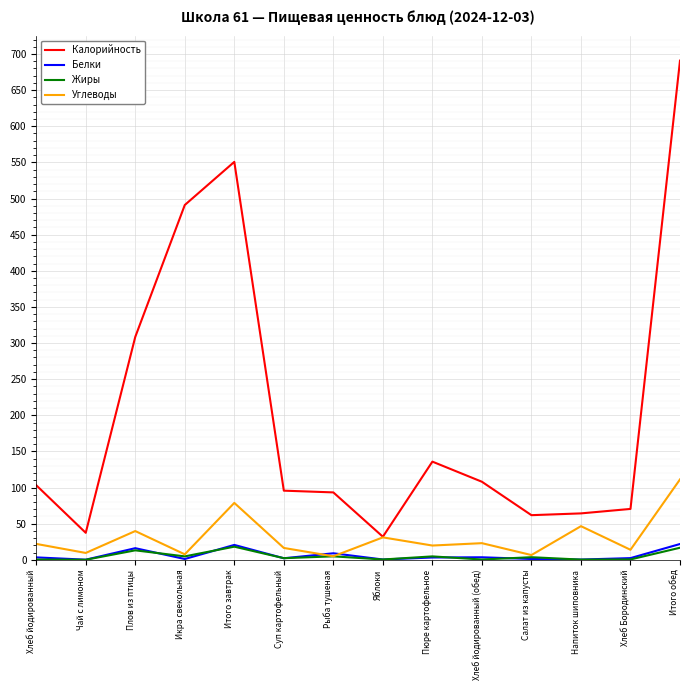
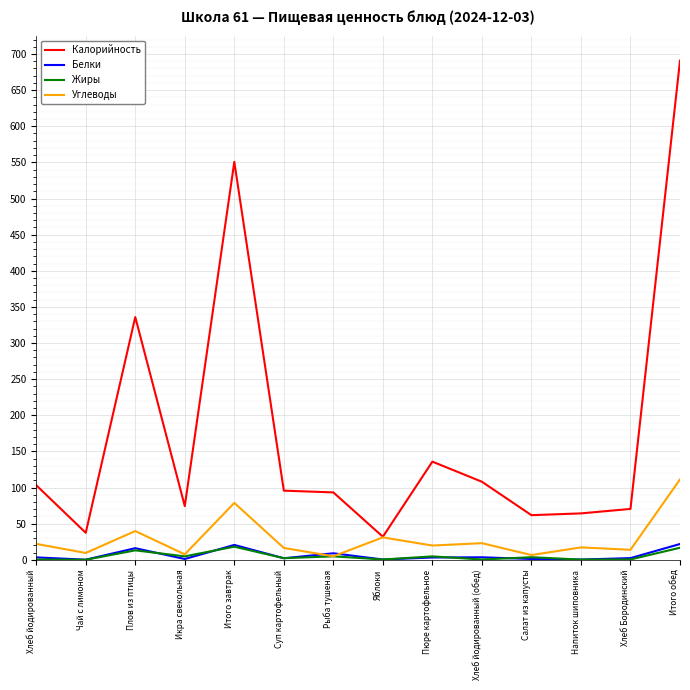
  {
    "Калорийность": {
      "Хлеб йодированный": 100,
      "Чай с лимоном": 40,
-     "Плов из птицы": 310,
-     "Икра свекольная": 490,
+     "Плов из птицы": 340,
+     "Икра свекольная": 70,
      "Итого завтрак": 550,
      "Суп картофельный": 100,
      "Рыба тушеная": 90,
      "Пюре картофельное": 140,
      "Хлеб йодированный (обед)": 110,
      "Салат из капусты": 60,
      "Напиток шиповника": 60,
      "Хлеб Бородинский": 70,
      "Итого обед": 690
    },
    "Белки": {
      "Икра свекольная": 0,
      "Рыба тушеная": 10,
      "Итого обед": 20
    },
    "Жиры": {
      "Итого обед": 20
    },
    "Углеводы": {
      "Хлеб йодированный": 20,
      "Чай с лимоном": 10,
      "Плов из птицы": 40,
      "Итого завтрак": 80,
      "Суп картофельный": 20,
      "Пюре картофельное": 20,
      "Хлеб йодированный (обед)": 20,
-     "Напиток шиповника": 50,
+     "Напиток шиповника": 20,
      "Хлеб Бородинский": 10,
      "Итого обед": 110
    }
  }
